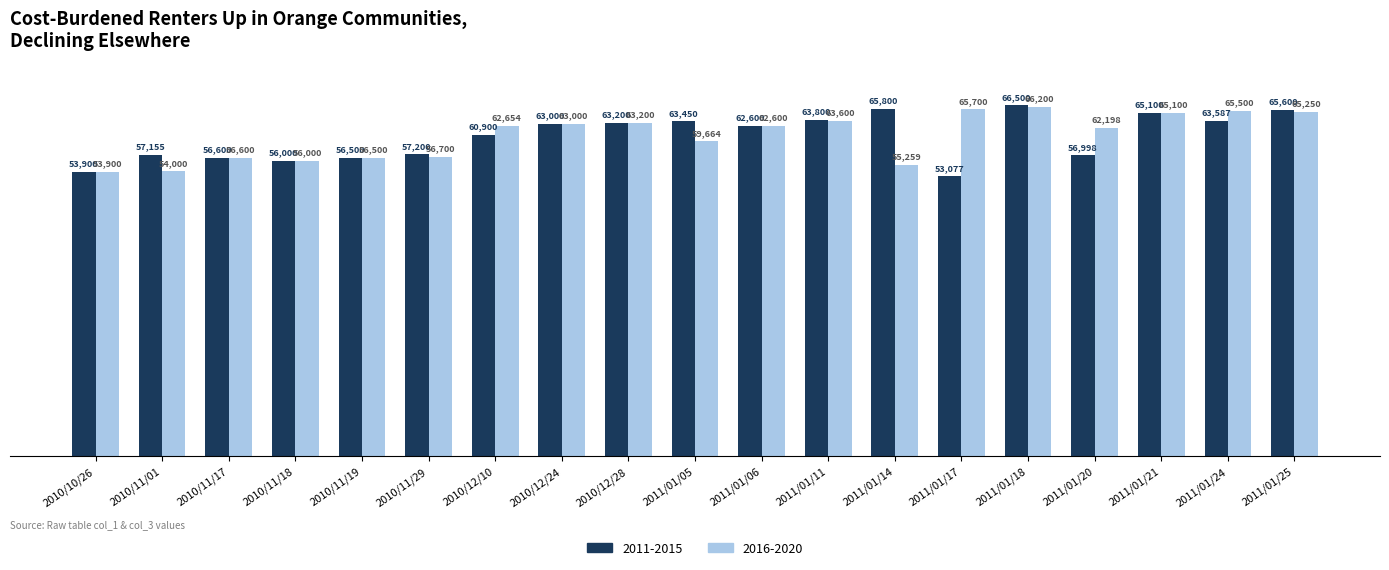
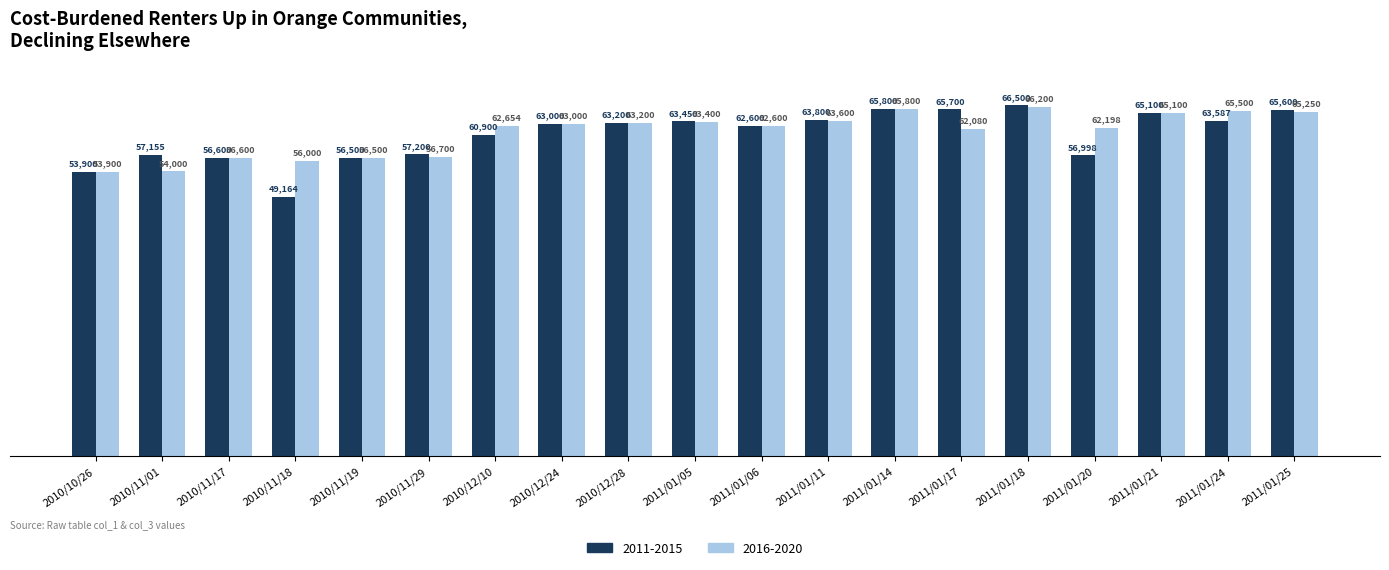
  {
    "2011-2015": {
      "2010/11/01": "57,155",
-     "2010/11/18": "56,000",
+     "2010/11/18": "49,164",
      "2010/11/29": "57,200",
      "2010/12/10": "60,900",
      "2011/01/05": "63,450",
      "2011/01/14": "65,800",
-     "2011/01/17": "53,077",
+     "2011/01/17": "65,700",
      "2011/01/20": "56,998",
      "2011/01/24": "63,587"
    },
    "2016-2020": {
      "2010/11/01": "54,000",
      "2010/11/29": "56,700",
      "2010/12/10": "62,654",
-     "2011/01/05": "59,664",
-     "2011/01/14": "55,259",
-     "2011/01/17": "65,700",
+     "2011/01/05": "63,400",
+     "2011/01/14": "65,800",
+     "2011/01/17": "62,080",
      "2011/01/20": "62,198",
      "2011/01/24": "65,500"
    }
  }
